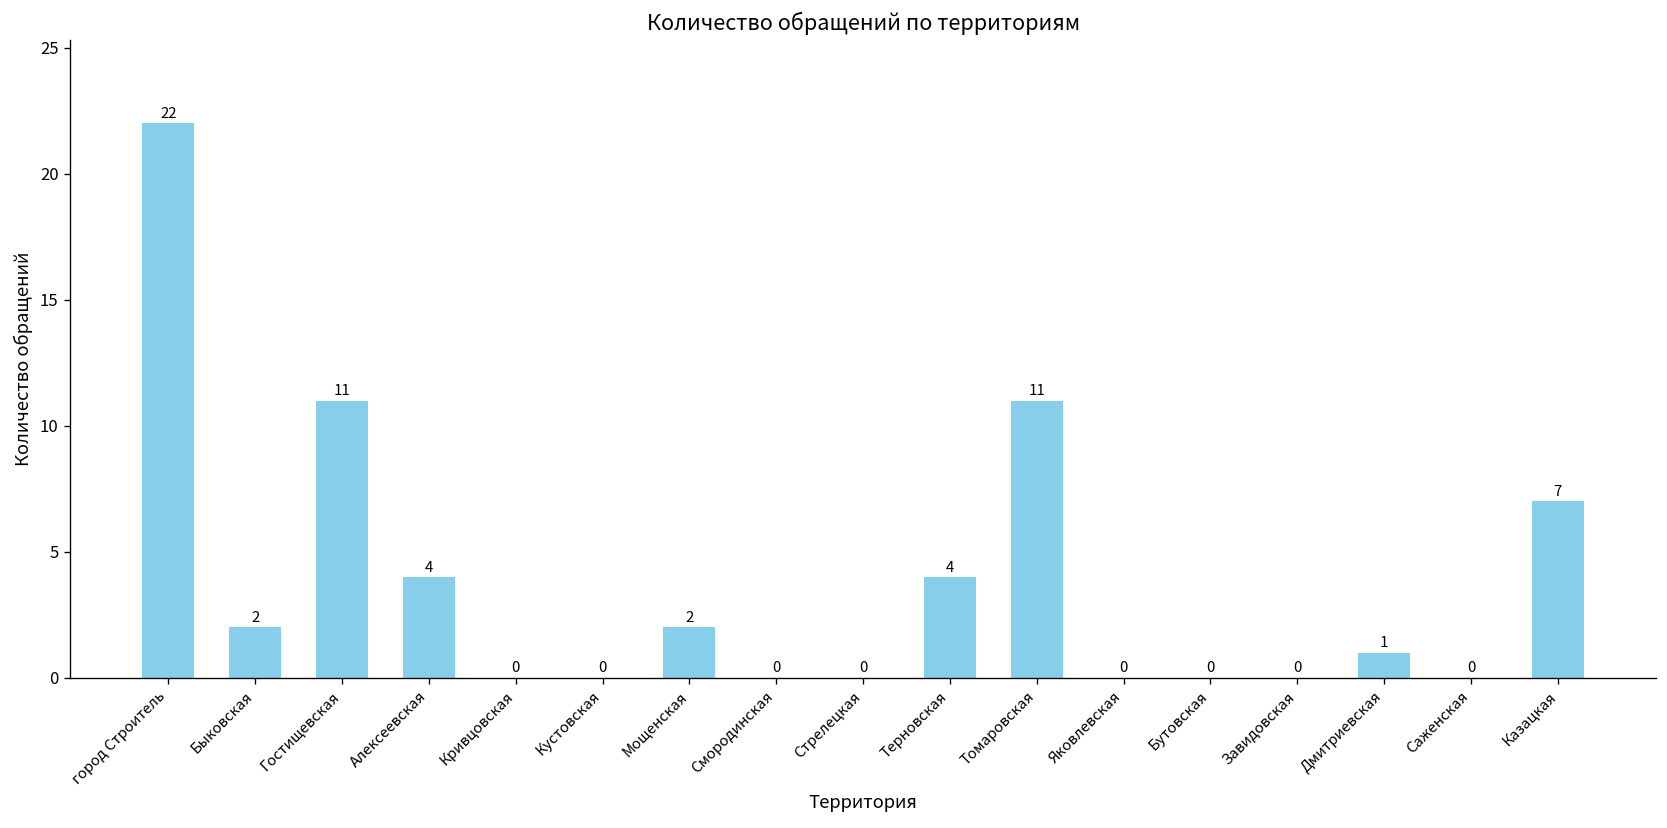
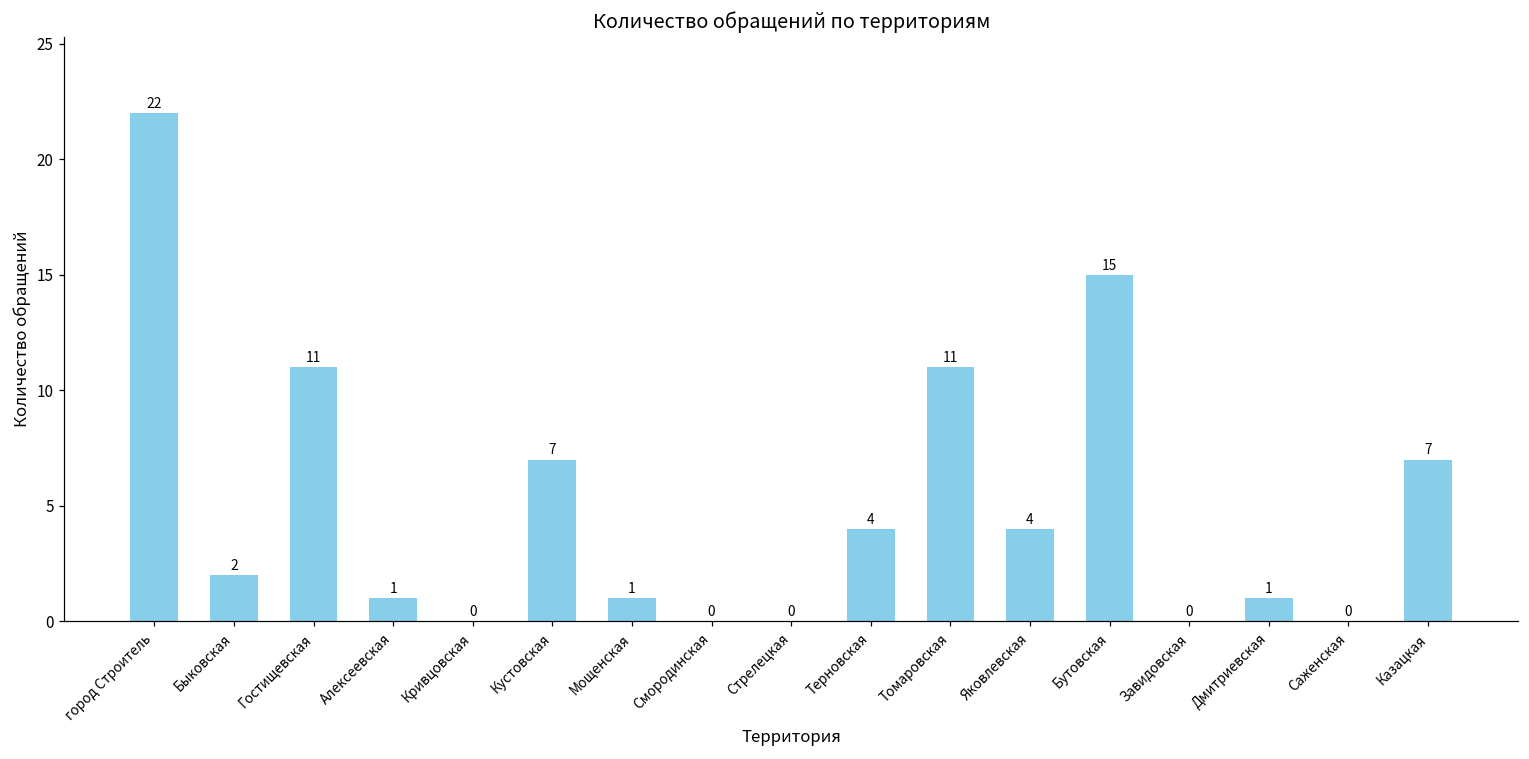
  {
    "город Строитель": 22,
    "Быковская": 2,
    "Гостищевская": 11,
-   "Алексеевская": 4,
+   "Алексеевская": 1,
    "Кривцовская": 0,
-   "Кустовская": 0,
-   "Мощенская": 2,
+   "Кустовская": 7,
+   "Мощенская": 1,
    "Смородинская": 0,
    "Стрелецкая": 0,
    "Терновская": 4,
    "Томаровская": 11,
-   "Яковлевская": 0,
-   "Бутовская": 0,
+   "Яковлевская": 4,
+   "Бутовская": 15,
    "Завидовская": 0,
    "Дмитриевская": 1,
    "Саженская": 0,
    "Казацкая": 7
  }
